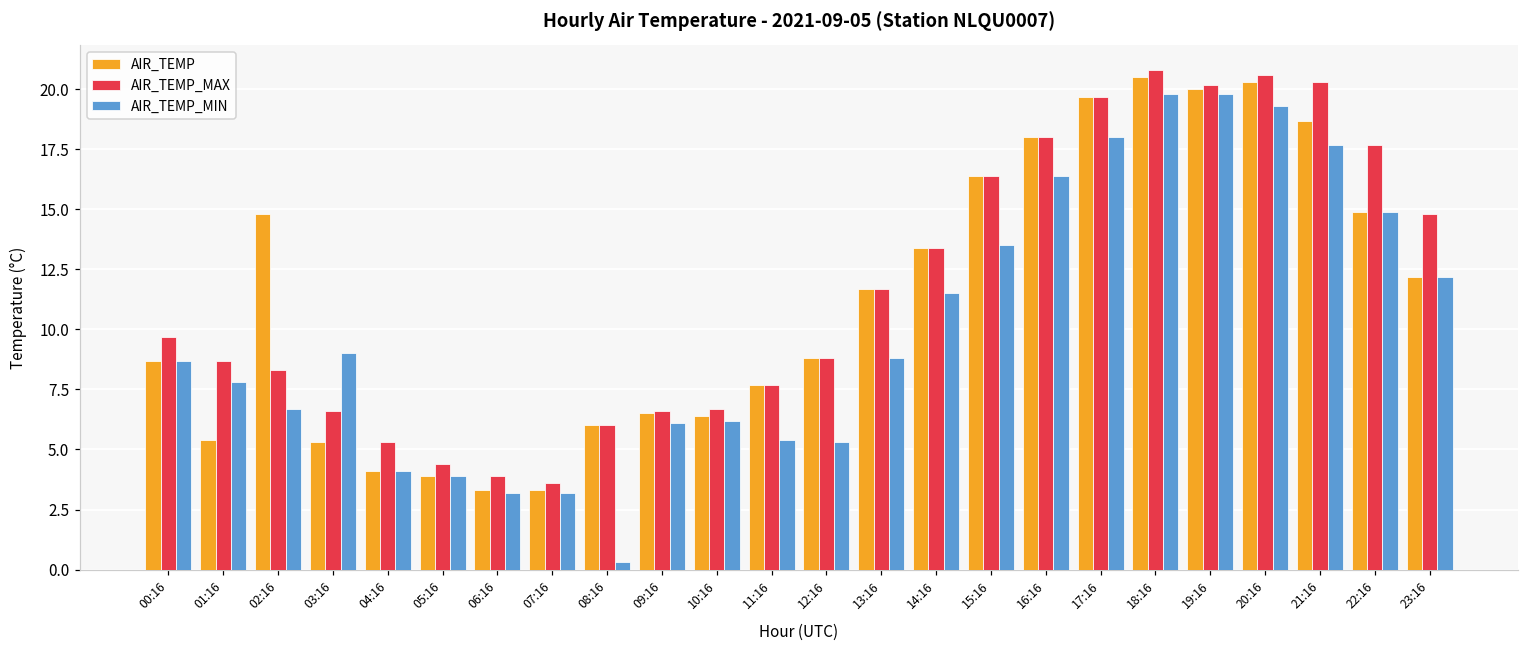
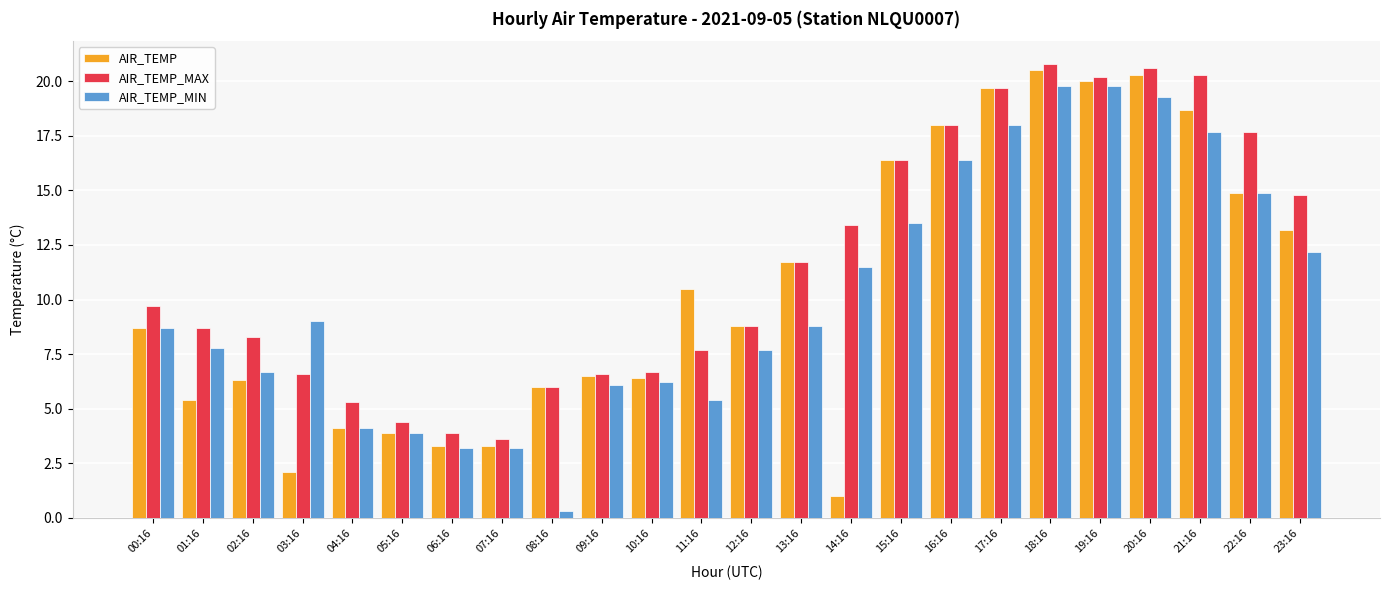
  {
    "AIR_TEMP": {
      "00:16": 8.7,
      "01:16": 5.4,
-     "02:16": 14.8,
-     "03:16": 5.3,
+     "02:16": 6.3,
+     "03:16": 2.1,
      "04:16": 4.1,
      "05:16": 3.9,
      "06:16": 3.3,
      "07:16": 3.3,
      "08:16": 6.0,
      "09:16": 6.5,
      "10:16": 6.4,
-     "11:16": 7.7,
+     "11:16": 10.5,
      "12:16": 8.8,
      "13:16": 11.7,
-     "14:16": 13.4,
+     "14:16": 1.0,
      "15:16": 16.4,
      "16:16": 18.0,
      "17:16": 19.7,
      "18:16": 20.5,
      "19:16": 20.0,
      "20:16": 20.3,
      "21:16": 18.7,
      "22:16": 14.9,
-     "23:16": 12.2
+     "23:16": 13.2
    },
    "AIR_TEMP_MAX": {
      "00:16": 9.7,
      "01:16": 8.7,
      "02:16": 8.3,
      "03:16": 6.6,
      "04:16": 5.3,
      "05:16": 4.4,
      "06:16": 3.9,
      "07:16": 3.6,
      "08:16": 6.0,
      "09:16": 6.6,
      "10:16": 6.7,
      "11:16": 7.7,
      "12:16": 8.8,
      "13:16": 11.7,
      "14:16": 13.4,
      "15:16": 16.4,
      "16:16": 18.0,
      "17:16": 19.7,
      "18:16": 20.8,
      "19:16": 20.2,
      "20:16": 20.6,
      "21:16": 20.3,
      "22:16": 17.7,
      "23:16": 14.8
    },
    "AIR_TEMP_MIN": {
      "00:16": 8.7,
      "01:16": 7.8,
      "02:16": 6.7,
      "03:16": 9.0,
      "04:16": 4.1,
      "05:16": 3.9,
      "06:16": 3.2,
      "07:16": 3.2,
      "08:16": 0.3,
      "09:16": 6.1,
      "10:16": 6.2,
      "11:16": 5.4,
-     "12:16": 5.3,
+     "12:16": 7.7,
      "13:16": 8.8,
      "14:16": 11.5,
      "15:16": 13.5,
      "16:16": 16.4,
      "17:16": 18.0,
      "18:16": 19.8,
      "19:16": 19.8,
      "20:16": 19.3,
      "21:16": 17.7,
      "22:16": 14.9,
      "23:16": 12.2
    }
  }
